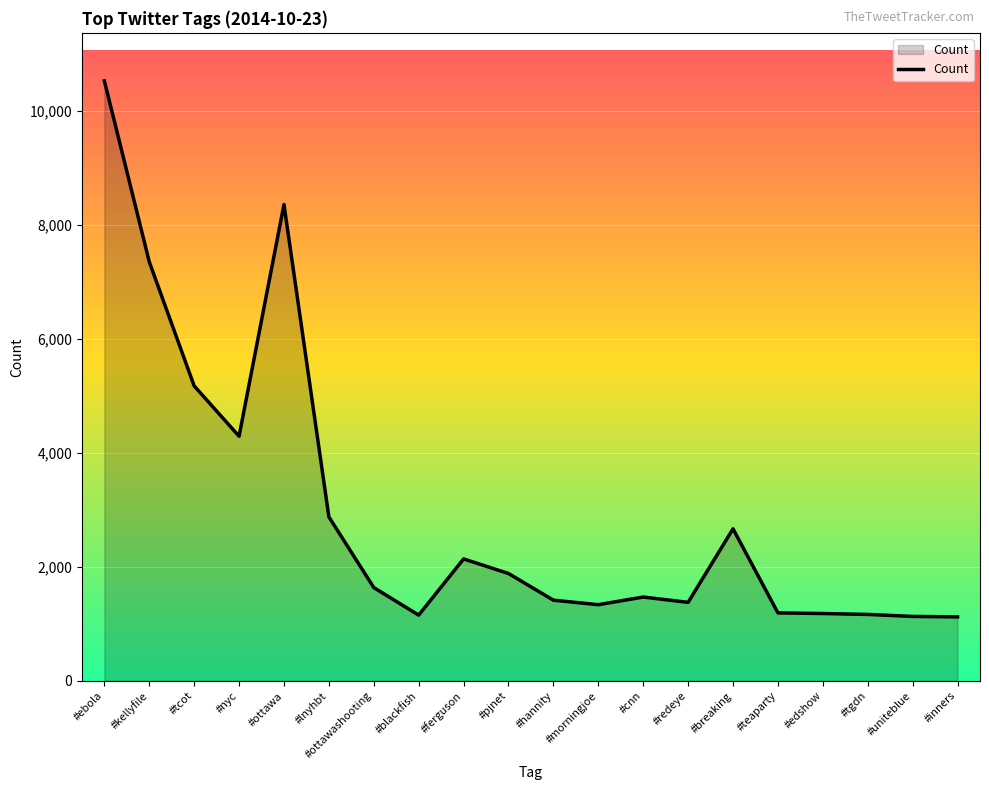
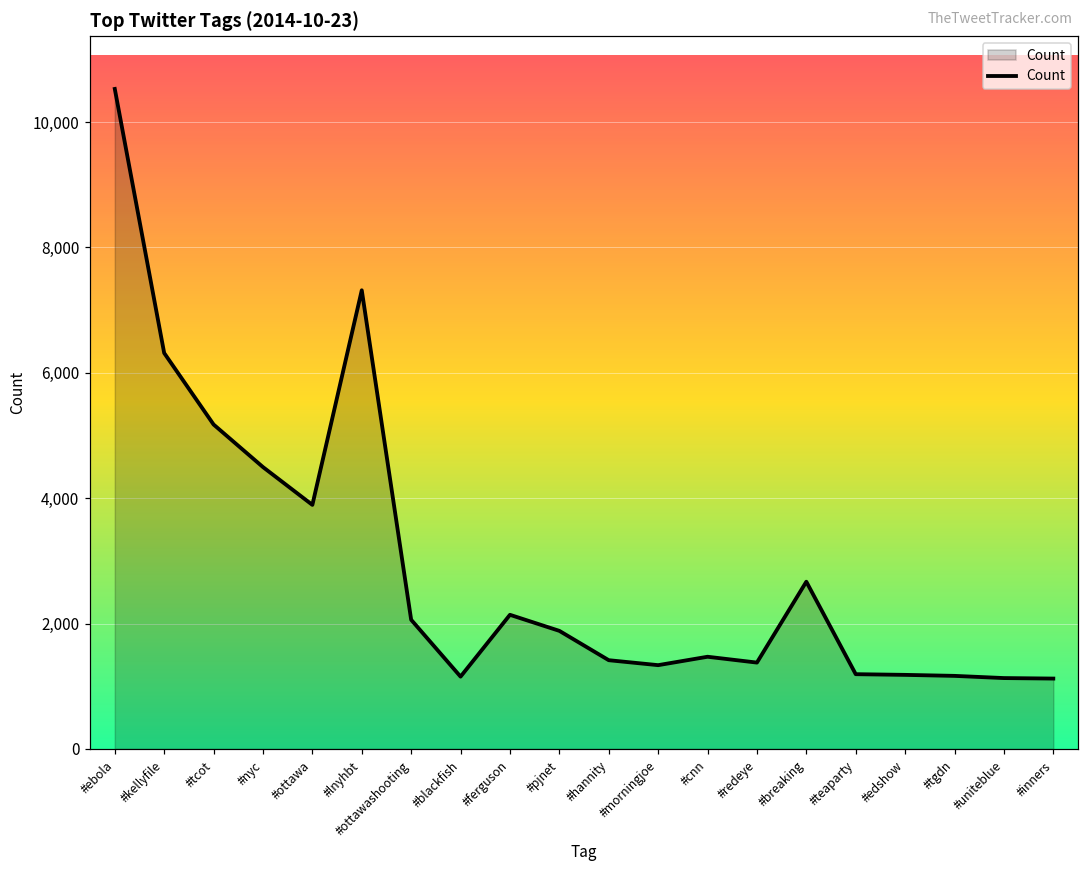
  {
    "#ebola": "10,500",
-   "#kellyfile": "7,400",
+   "#kellyfile": "6,300",
    "#tcot": "5,200",
-   "#nyc": "4,300",
-   "#ottawa": "8,400",
-   "#lnyhbt": "2,900",
-   "#ottawashooting": "1,600",
+   "#nyc": "4,500",
+   "#ottawa": "3,900",
+   "#lnyhbt": "7,300",
+   "#ottawashooting": "2,100",
    "#blackfish": "1,200",
    "#ferguson": "2,100",
    "#pjnet": "1,900",
    "#hannity": "1,400",
    "#morningjoe": "1,300",
    "#cnn": "1,500",
    "#redeye": "1,400",
    "#breaking": "2,700",
    "#teaparty": "1,200",
    "#edshow": "1,200",
    "#tgdn": "1,200",
    "#uniteblue": "1,100",
    "#inners": "1,100"
  }
